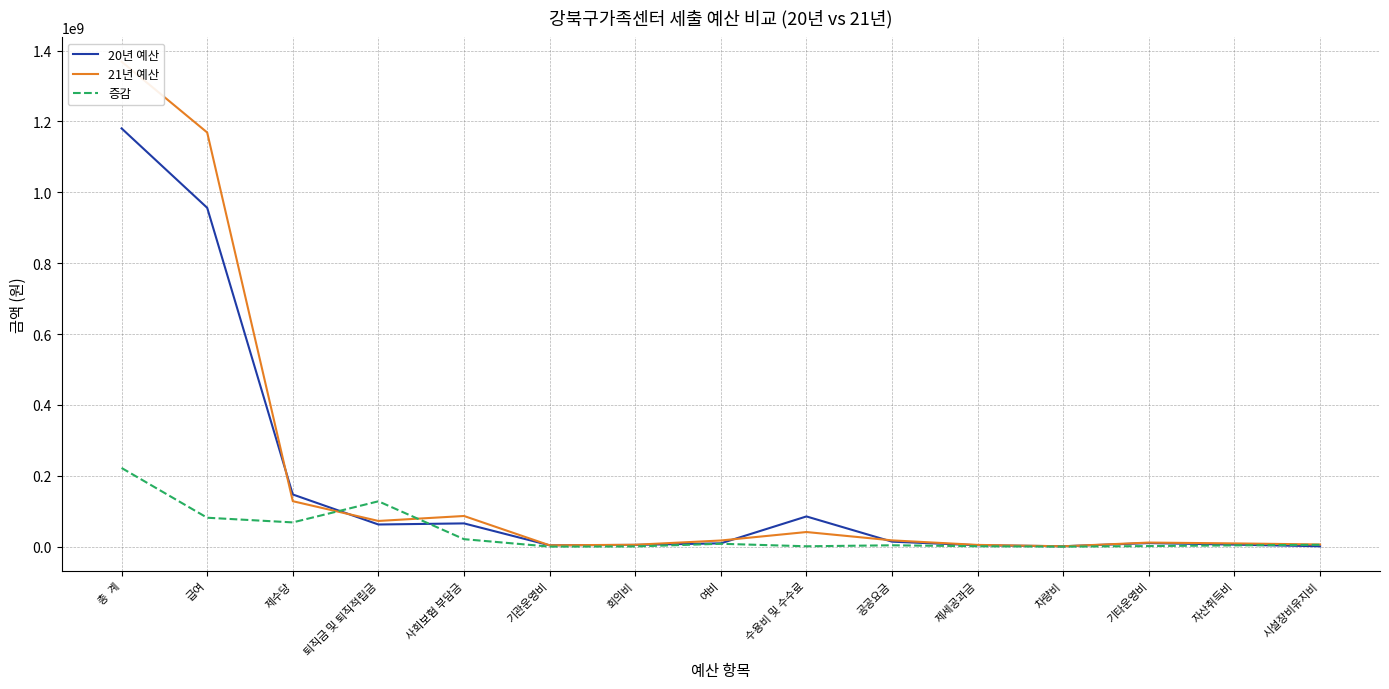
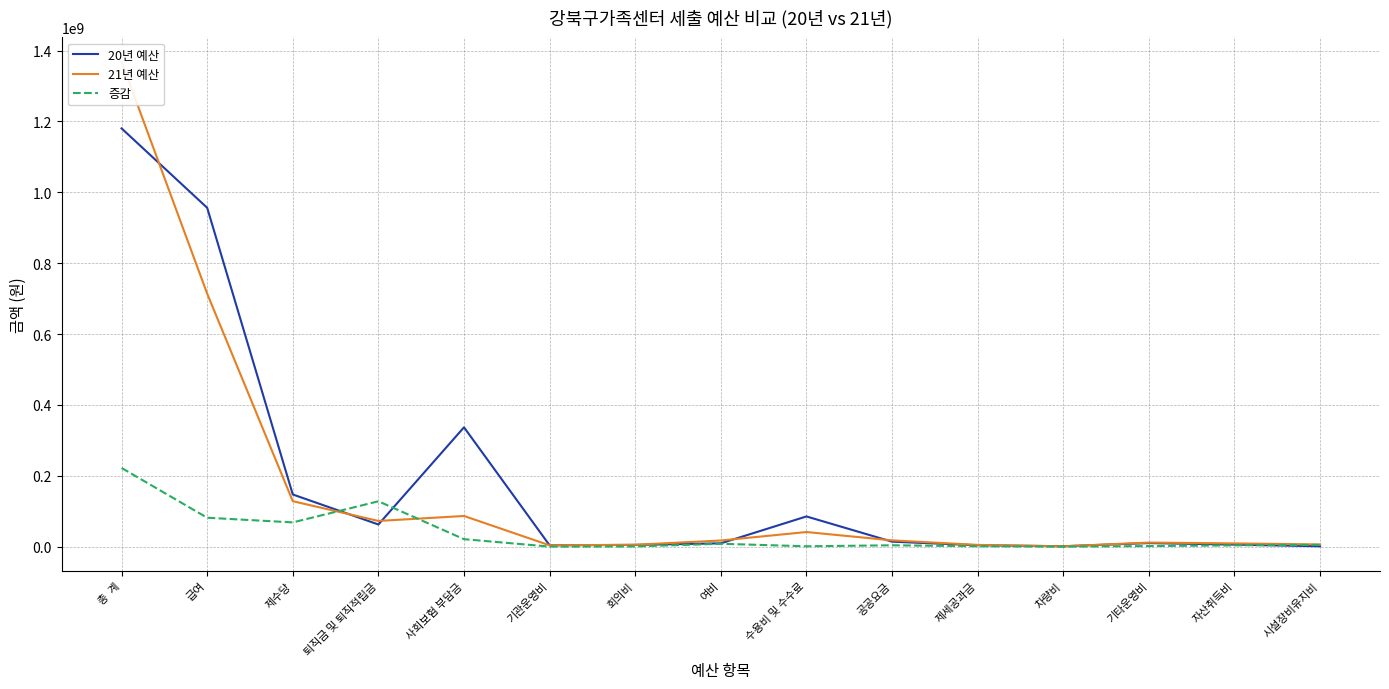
  {
    "20년 예산": {
      "총 계": 1180000000,
      "급여": 960000000,
      "제수당": 150000000,
      "퇴직금 및 퇴직적립금": 60000000,
-     "사회보험 부담금": 70000000,
+     "사회보험 부담금": 340000000,
      "수용비 및 수수료": 90000000
    },
    "21년 예산": {
-     "급여": 1170000000,
+     "급여": 710000000,
      "제수당": 130000000,
      "퇴직금 및 퇴직적립금": 70000000,
      "사회보험 부담금": 90000000,
      "여비": 20000000,
      "수용비 및 수수료": 40000000
    },
    "증감": {
      "총 계": 220000000,
      "급여": 80000000,
      "제수당": 70000000,
      "퇴직금 및 퇴직적립금": 130000000,
      "사회보험 부담금": 20000000,
      "수용비 및 수수료": 0,
      "공공요금": 0,
      "기타운영비": 0
    }
  }
